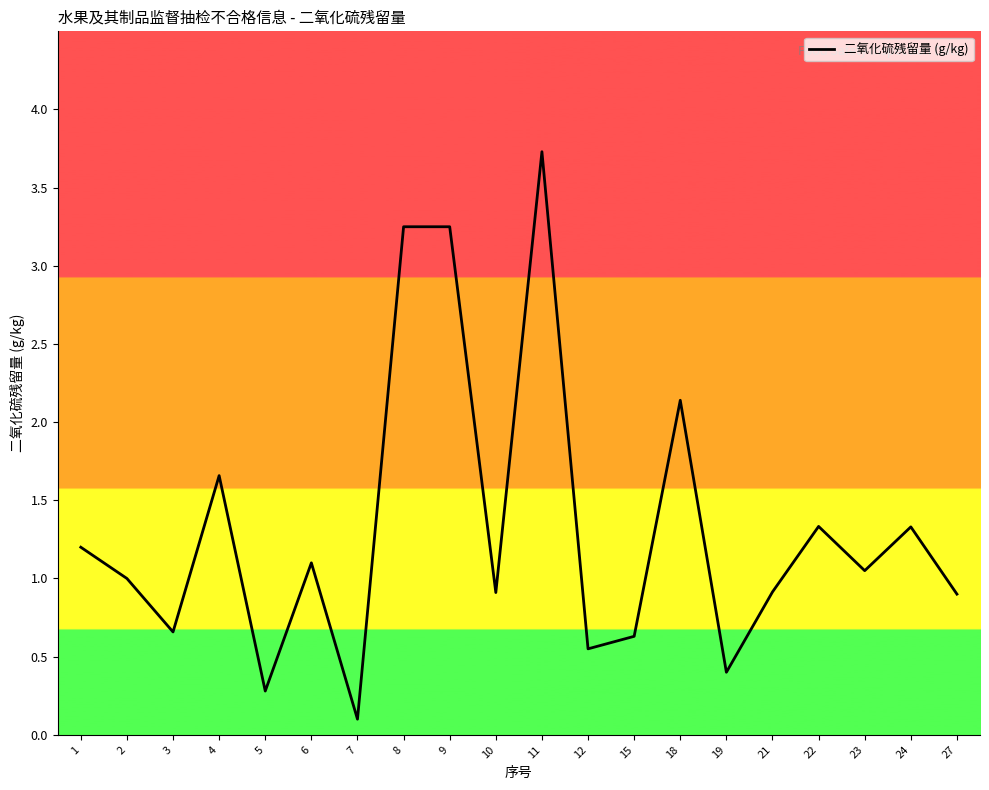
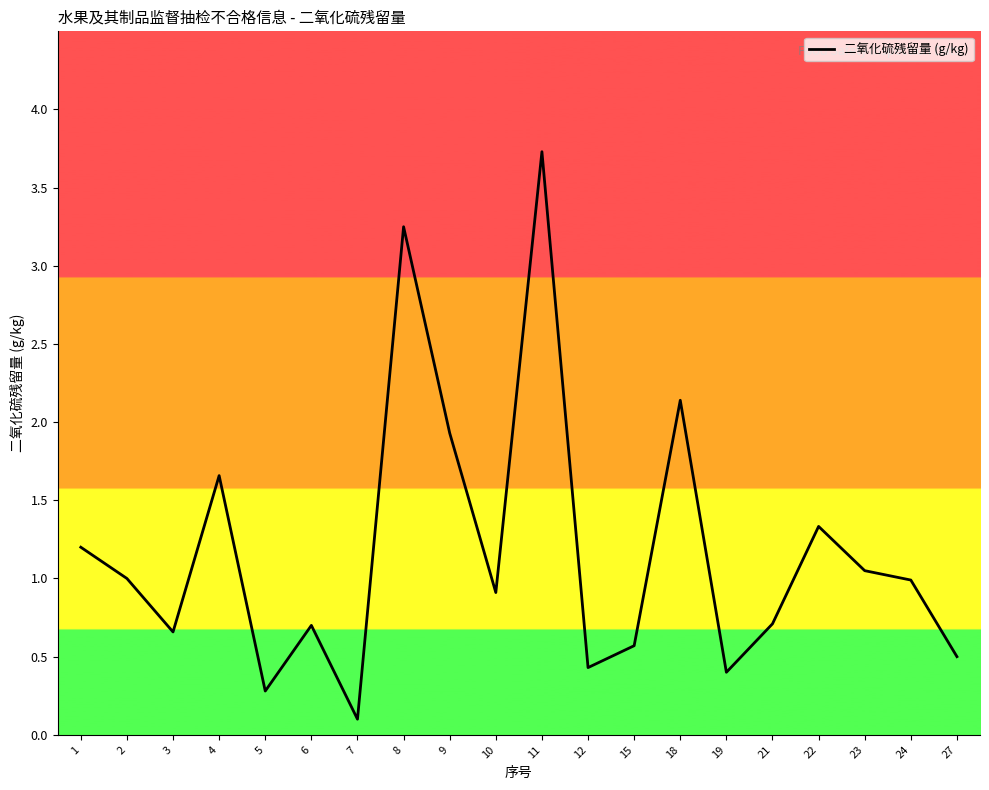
  {
    "1": 1.20,
    "2": 1.00,
    "3": 0.66,
    "4": 1.66,
    "5": 0.28,
-   "6": 1.1,
+   "6": 0.7,
    "7": 0.10,
    "8": 3.25,
-   "9": 3.25,
+   "9": 1.93,
    "10": 0.91,
    "11": 3.73,
-   "12": 0.55,
-   "15": 0.63,
+   "12": 0.43,
+   "15": 0.57,
    "18": 2.14,
    "19": 0.40,
-   "21": 0.91,
+   "21": 0.71,
    "22": 1.33,
    "23": 1.05,
-   "24": 1.33,
-   "27": 0.9
+   "24": 0.99,
+   "27": 0.5
  }
